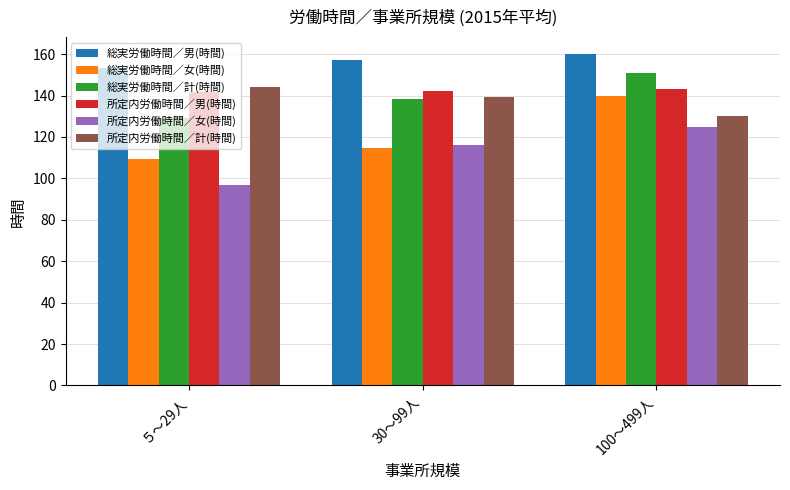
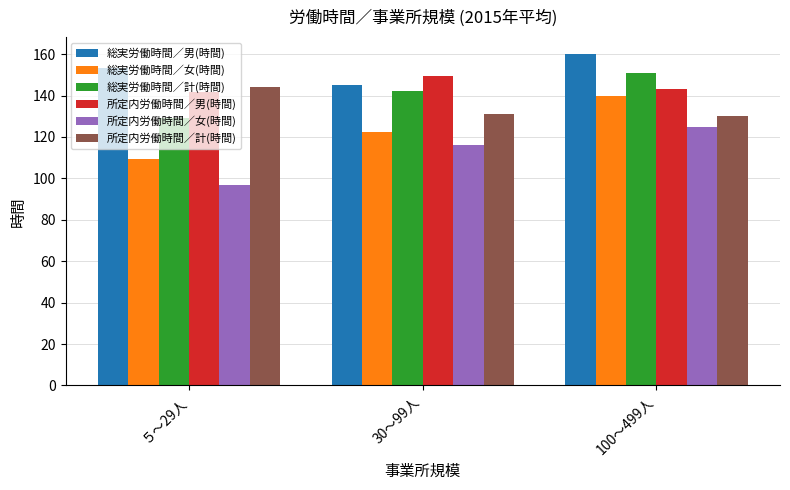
  {
    "総実労働時間／男(時間)": {
-     "30～99人": 157,
+     "30～99人": 145,
      "100～499人": 160
    },
    "総実労働時間／女(時間)": {
      "５～29人": 110,
-     "30～99人": 115,
+     "30～99人": 123,
      "100～499人": 140
    },
    "総実労働時間／計(時間)": {
-     "30～99人": 138,
+     "30～99人": 142,
      "100～499人": 151
    },
    "所定内労働時間／男(時間)": {
-     "30～99人": 142,
+     "30～99人": 149,
      "100～499人": 143
    },
    "所定内労働時間／女(時間)": {
      "５～29人": 97,
      "30～99人": 116,
      "100～499人": 125
    },
    "所定内労働時間／計(時間)": {
      "５～29人": 144,
-     "30～99人": 139,
+     "30～99人": 131,
      "100～499人": 130
    }
  }
